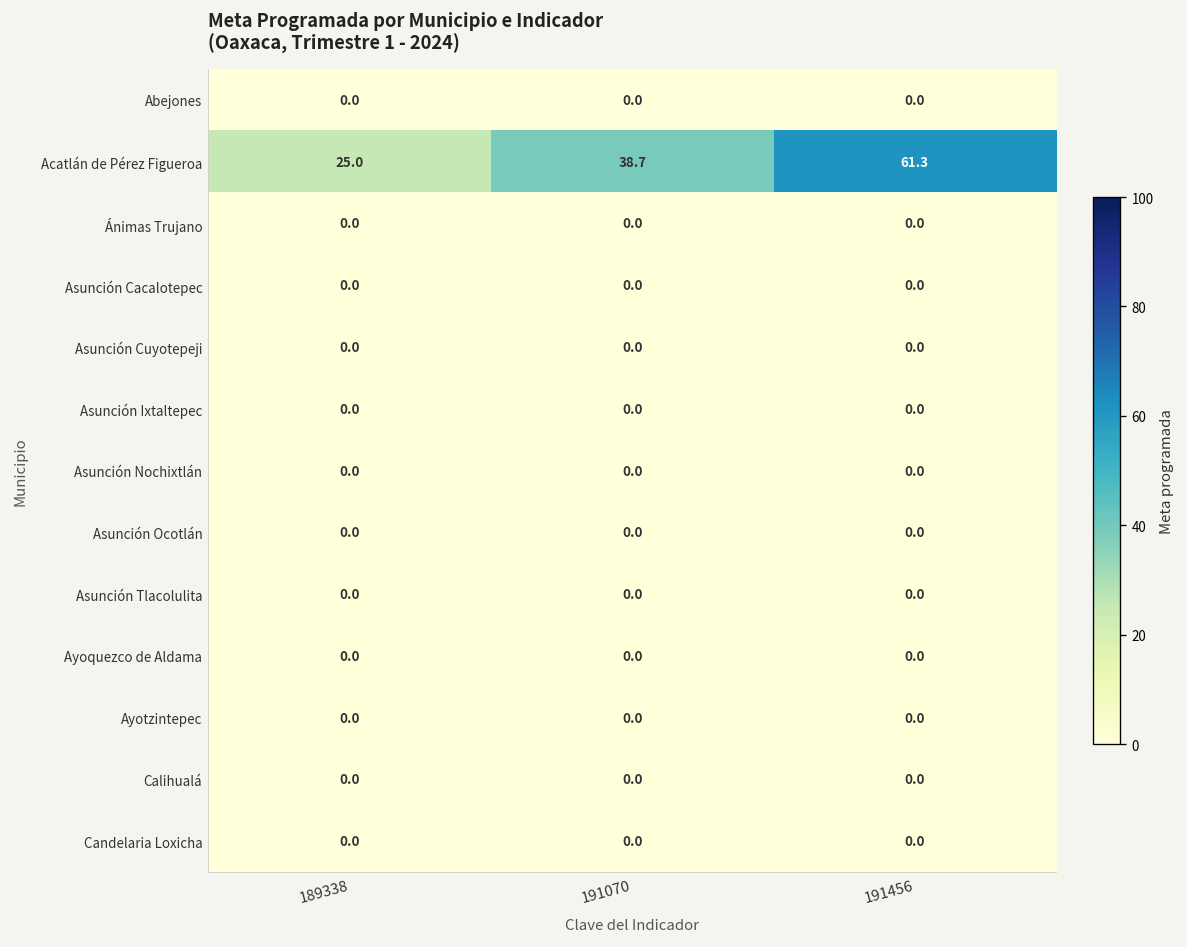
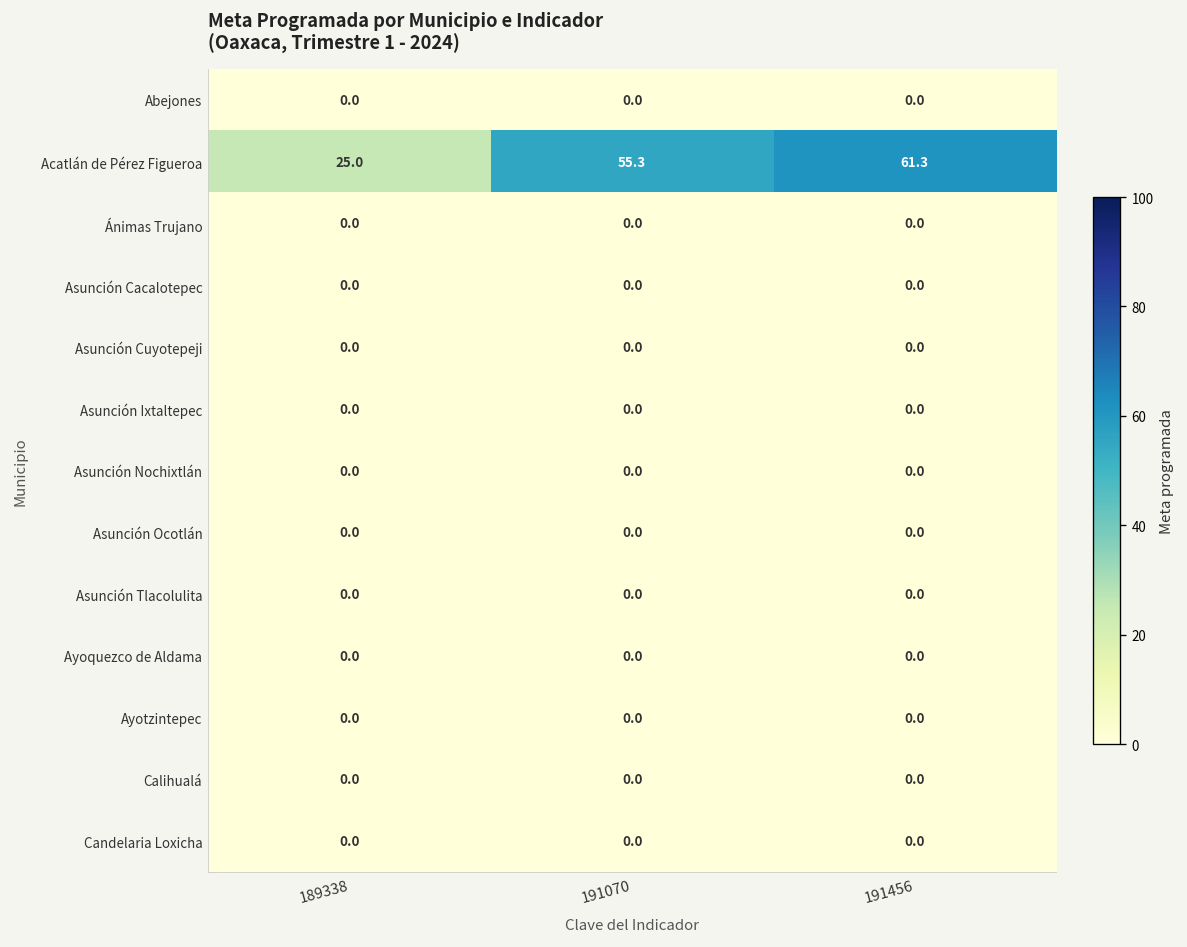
  {
    "Abejones": {
      "189338": 0.0,
      "191070": 0.0,
      "191456": 0.0
    },
    "Acatlán de Pérez Figueroa": {
      "189338": 25.0,
-     "191070": 38.7,
+     "191070": 55.3,
      "191456": 61.3
    },
    "Ánimas Trujano": {
      "189338": 0.0,
      "191070": 0.0,
      "191456": 0.0
    },
    "Asunción Cacalotepec": {
      "189338": 0.0,
      "191070": 0.0,
      "191456": 0.0
    },
    "Asunción Cuyotepeji": {
      "189338": 0.0,
      "191070": 0.0,
      "191456": 0.0
    },
    "Asunción Ixtaltepec": {
      "189338": 0.0,
      "191070": 0.0,
      "191456": 0.0
    },
    "Asunción Nochixtlán": {
      "189338": 0.0,
      "191070": 0.0,
      "191456": 0.0
    },
    "Asunción Ocotlán": {
      "189338": 0.0,
      "191070": 0.0,
      "191456": 0.0
    },
    "Asunción Tlacolulita": {
      "189338": 0.0,
      "191070": 0.0,
      "191456": 0.0
    },
    "Ayoquezco de Aldama": {
      "189338": 0.0,
      "191070": 0.0,
      "191456": 0.0
    },
    "Ayotzintepec": {
      "189338": 0.0,
      "191070": 0.0,
      "191456": 0.0
    },
    "Calihualá": {
      "189338": 0.0,
      "191070": 0.0,
      "191456": 0.0
    },
    "Candelaria Loxicha": {
      "189338": 0.0,
      "191070": 0.0,
      "191456": 0.0
    }
  }
